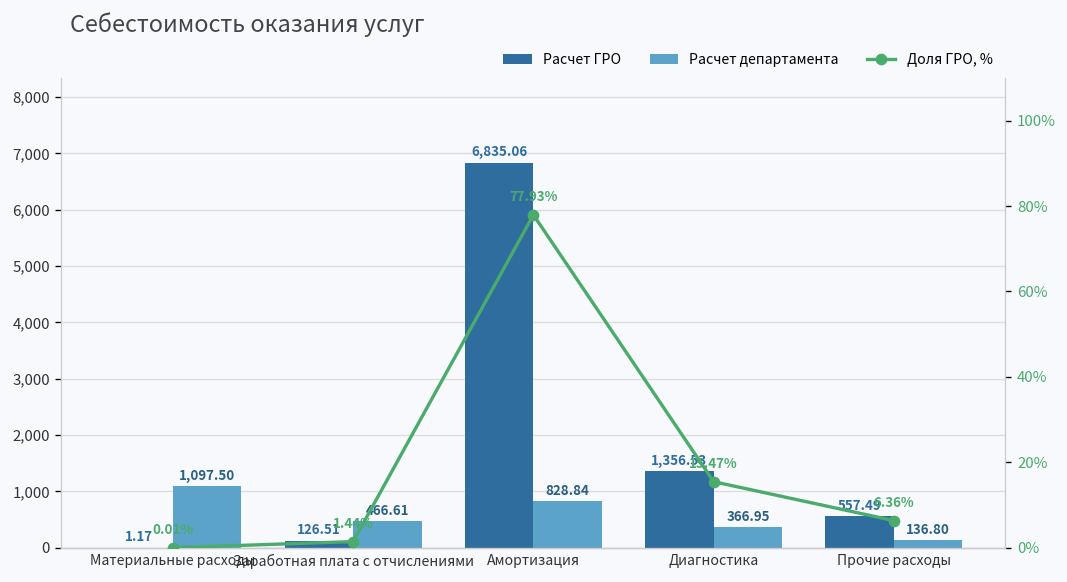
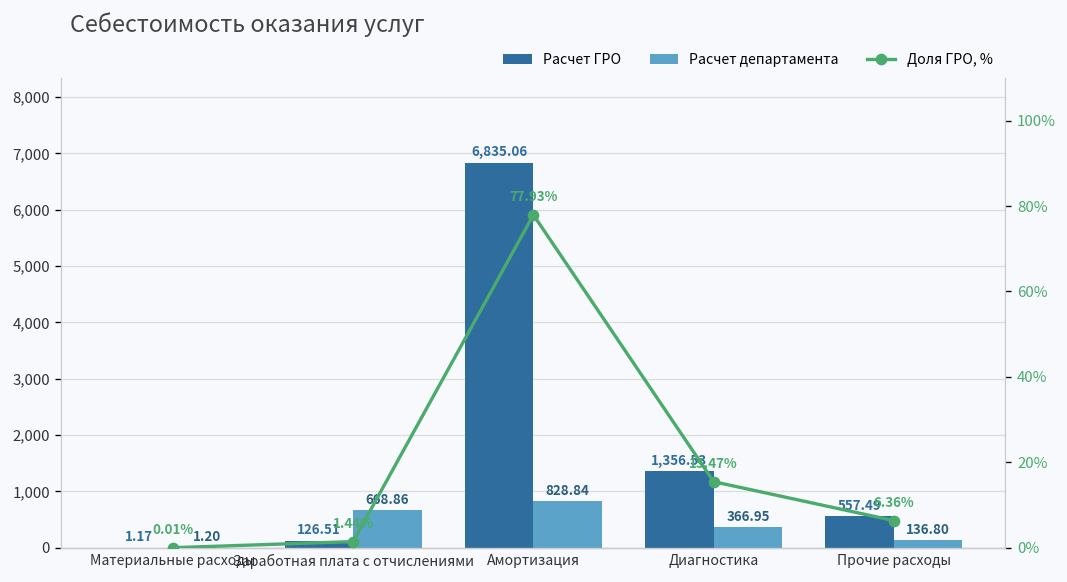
  {
    "Расчет ГРО": {
      "Материальные расходы": "1.17",
      "Заработная плата с отчислениями": "126.51",
      "Амортизация": "6,835.06",
      "Прочие расходы": "557.49"
    },
    "Расчет департамента": {
-     "Материальные расходы": "1,097.50",
-     "Заработная плата с отчислениями": "466.61",
+     "Материальные расходы": "1.20",
+     "Заработная плата с отчислениями": "668.86",
      "Амортизация": "828.84",
      "Диагностика": "366.95",
      "Прочие расходы": "136.80"
    },
    "Доля ГРО, %": {
      "Материальные расходы": "0.01%",
      "Заработная плата с отчислениями": "1.44%",
      "Амортизация": "77.93%"
    }
  }
